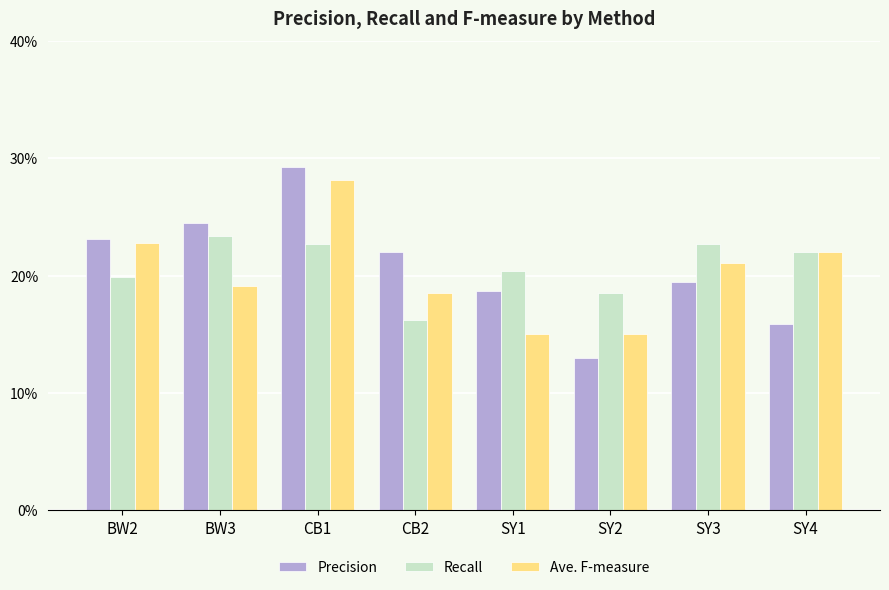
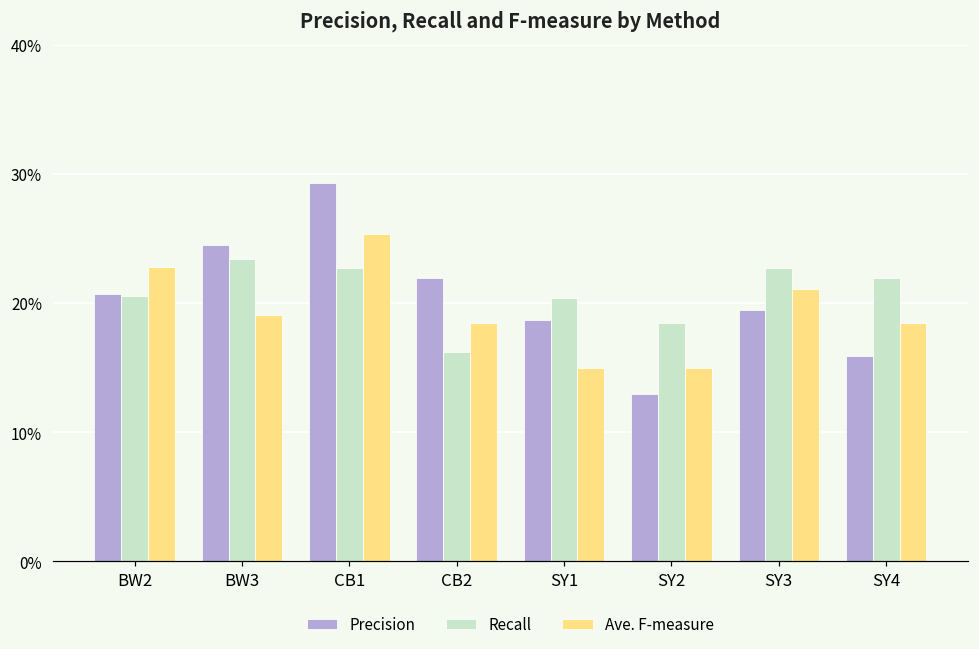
  {
    "Precision": {
-     "BW2": "23.1%",
+     "BW2": "20.7%",
      "BW3": "24.5%",
      "CB1": "29.3%",
      "CB2": "22.0%",
      "SY1": "18.7%",
      "SY2": "13.0%",
      "SY3": "19.5%",
      "SY4": "15.9%"
    },
    "Recall": {
-     "BW2": "19.9%",
+     "BW2": "20.6%",
      "BW3": "23.4%",
      "CB1": "22.7%",
      "CB2": "16.2%",
      "SY1": "20.4%",
      "SY2": "18.5%",
      "SY3": "22.7%",
      "SY4": "22.0%"
    },
    "Ave. F-measure": {
      "BW2": "22.8%",
      "BW3": "19.1%",
-     "CB1": "28.2%",
+     "CB1": "25.4%",
      "CB2": "18.5%",
      "SY1": "15.0%",
      "SY2": "15.0%",
      "SY3": "21.1%",
-     "SY4": "22.0%"
+     "SY4": "18.5%"
    }
  }
